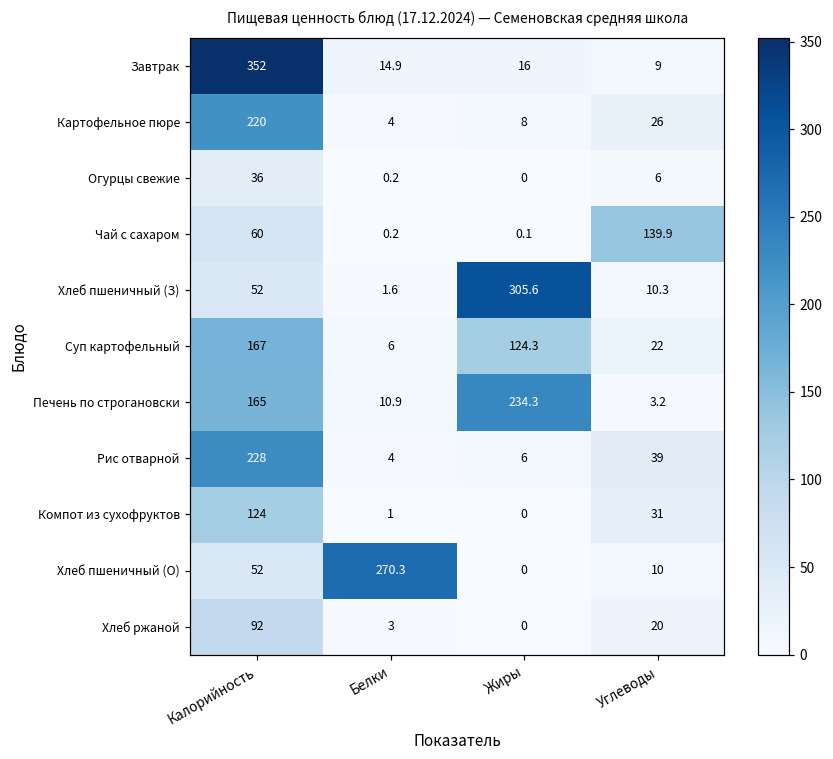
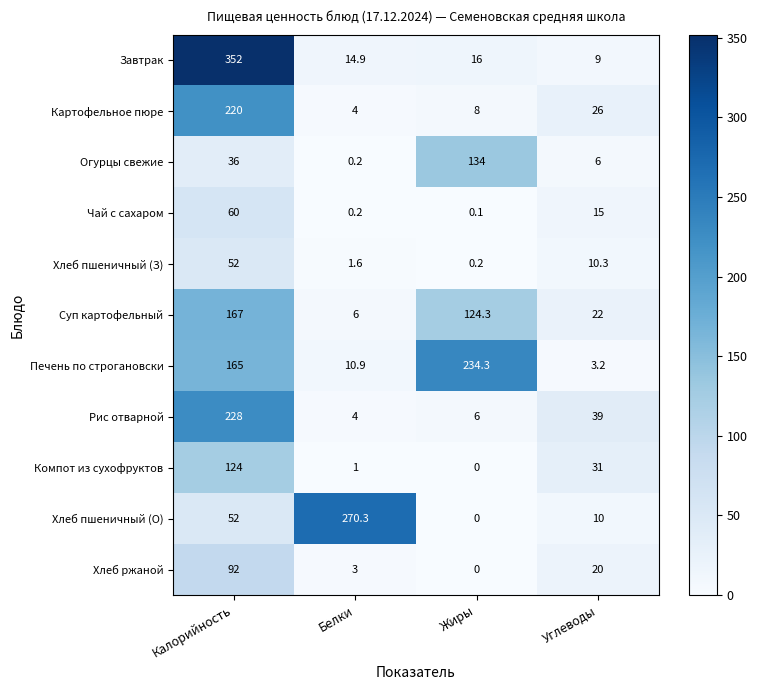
  {
    "Завтрак": {
      "Калорийность": 352,
      "Белки": 14.9,
      "Жиры": 16,
      "Углеводы": 9
    },
    "Картофельное пюре": {
      "Калорийность": 220,
      "Белки": 4,
      "Жиры": 8,
      "Углеводы": 26
    },
    "Огурцы свежие": {
      "Калорийность": 36,
      "Белки": 0.2,
-     "Жиры": 0,
+     "Жиры": 134,
      "Углеводы": 6
    },
    "Чай с сахаром": {
      "Калорийность": 60,
      "Белки": 0.2,
      "Жиры": 0.1,
-     "Углеводы": 139.9
+     "Углеводы": 15
    },
    "Хлеб пшеничный (З)": {
      "Калорийность": 52,
      "Белки": 1.6,
-     "Жиры": 305.6,
+     "Жиры": 0.2,
      "Углеводы": 10.3
    },
    "Суп картофельный": {
      "Калорийность": 167,
      "Белки": 6,
      "Жиры": 124.3,
      "Углеводы": 22
    },
    "Печень по строгановски": {
      "Калорийность": 165,
      "Белки": 10.9,
      "Жиры": 234.3,
      "Углеводы": 3.2
    },
    "Рис отварной": {
      "Калорийность": 228,
      "Белки": 4,
      "Жиры": 6,
      "Углеводы": 39
    },
    "Компот из сухофруктов": {
      "Калорийность": 124,
      "Белки": 1,
      "Жиры": 0,
      "Углеводы": 31
    },
    "Хлеб пшеничный (О)": {
      "Калорийность": 52,
      "Белки": 270.3,
      "Жиры": 0,
      "Углеводы": 10
    },
    "Хлеб ржаной": {
      "Калорийность": 92,
      "Белки": 3,
      "Жиры": 0,
      "Углеводы": 20
    }
  }
